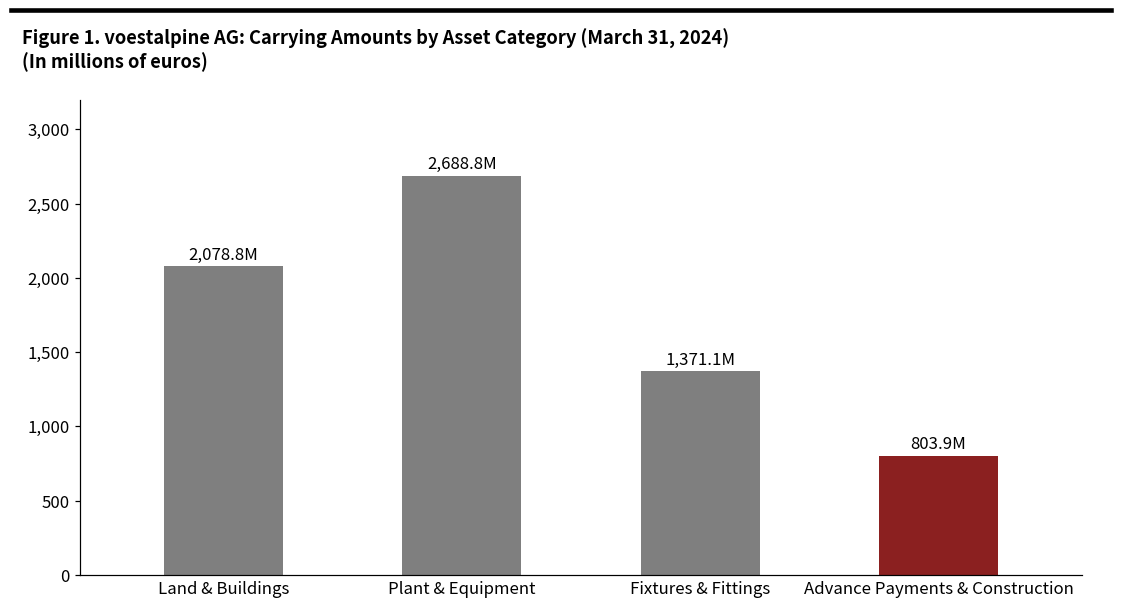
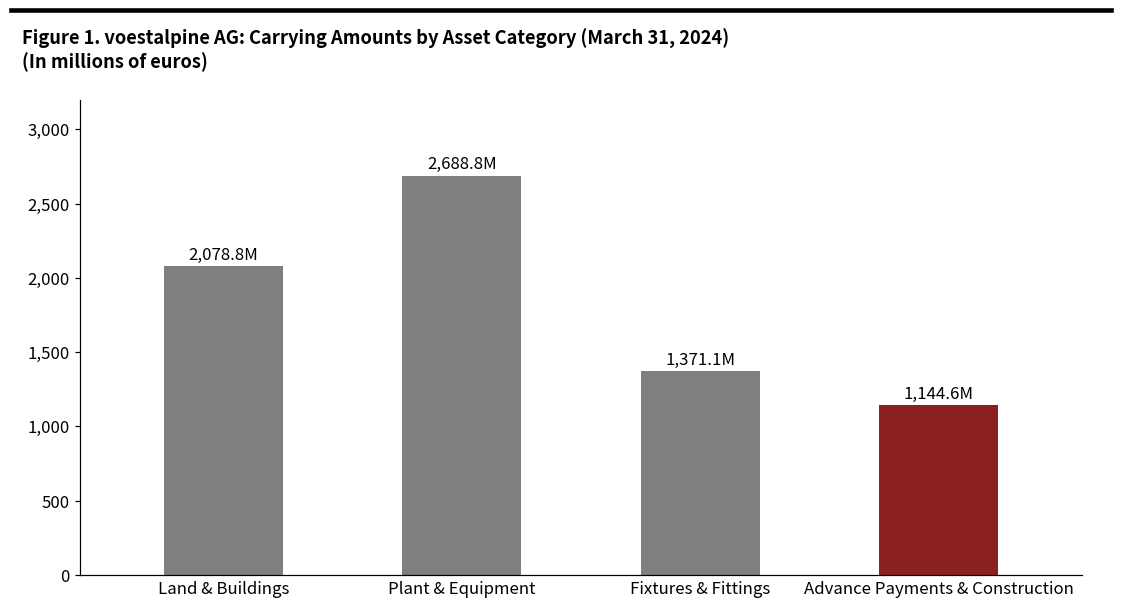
  {
    "Land & Buildings": "2,078.8M",
    "Plant & Equipment": "2,688.8M",
    "Fixtures & Fittings": "1,371.1M",
-   "Advance Payments & Construction": "803.9M"
+   "Advance Payments & Construction": "1,144.6M"
  }
